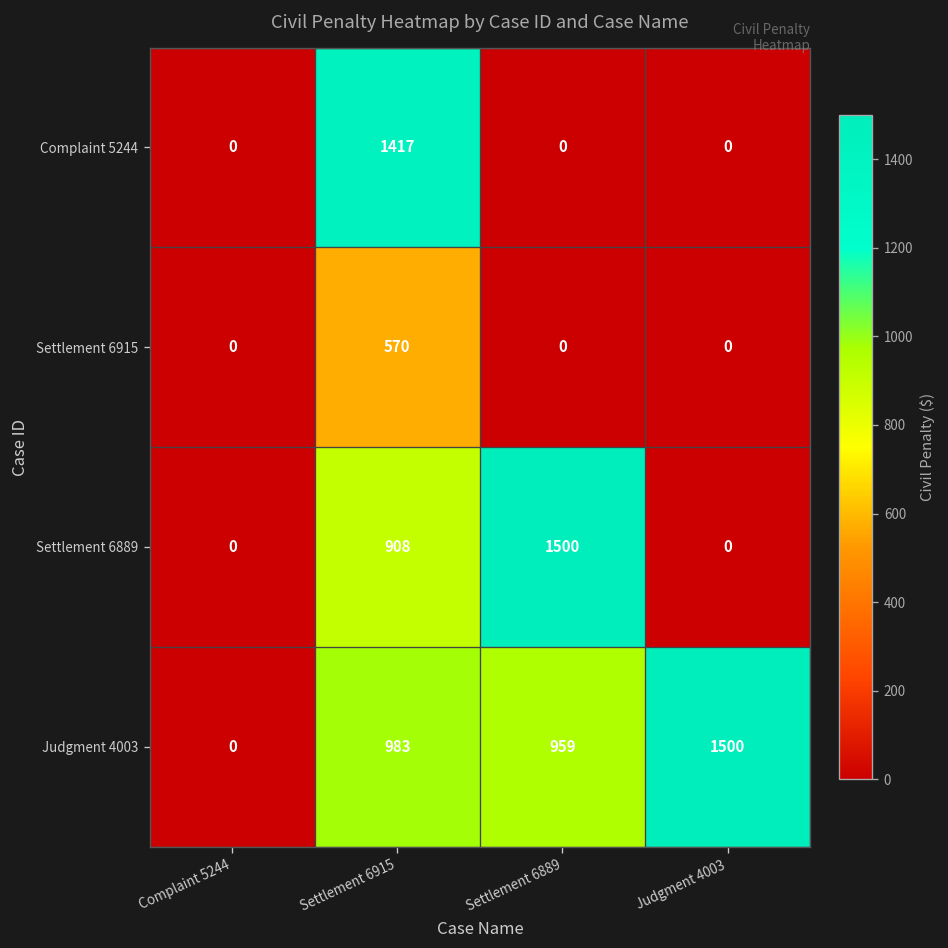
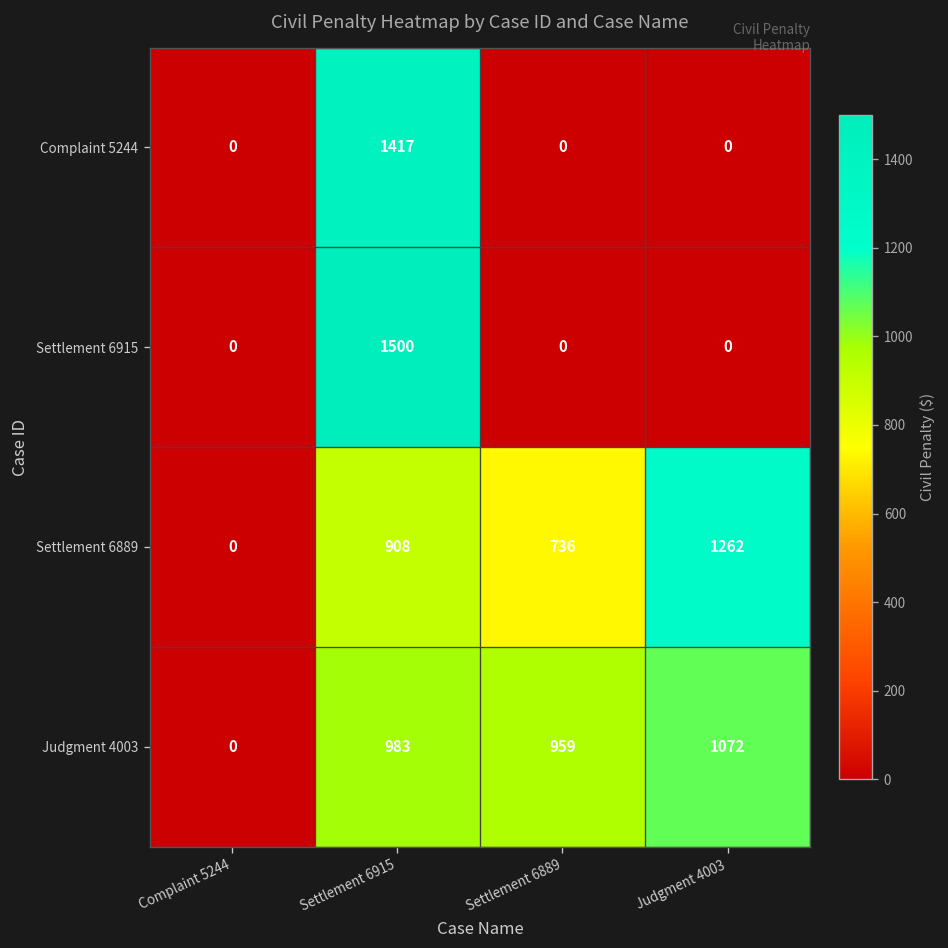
  {
    "Complaint 5244": {
      "Complaint 5244": 0,
      "Settlement 6915": 1417,
      "Settlement 6889": 0,
      "Judgment 4003": 0
    },
    "Settlement 6915": {
      "Complaint 5244": 0,
-     "Settlement 6915": 570,
+     "Settlement 6915": 1500,
      "Settlement 6889": 0,
      "Judgment 4003": 0
    },
    "Settlement 6889": {
      "Complaint 5244": 0,
      "Settlement 6915": 908,
-     "Settlement 6889": 1500,
-     "Judgment 4003": 0
+     "Settlement 6889": 736,
+     "Judgment 4003": 1262
    },
    "Judgment 4003": {
      "Complaint 5244": 0,
      "Settlement 6915": 983,
      "Settlement 6889": 959,
-     "Judgment 4003": 1500
+     "Judgment 4003": 1072
    }
  }
